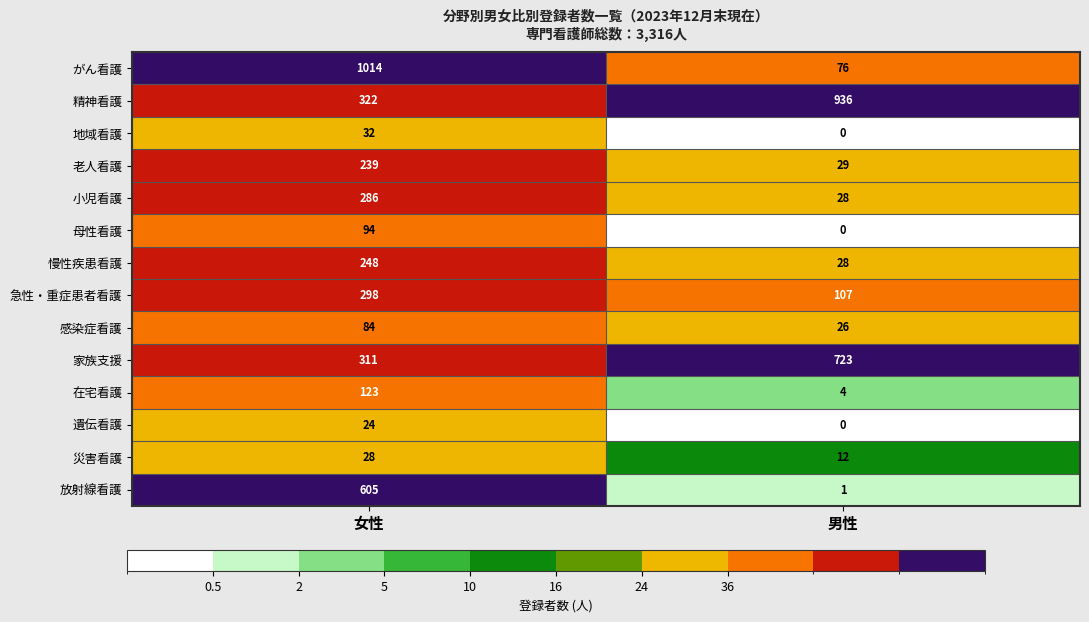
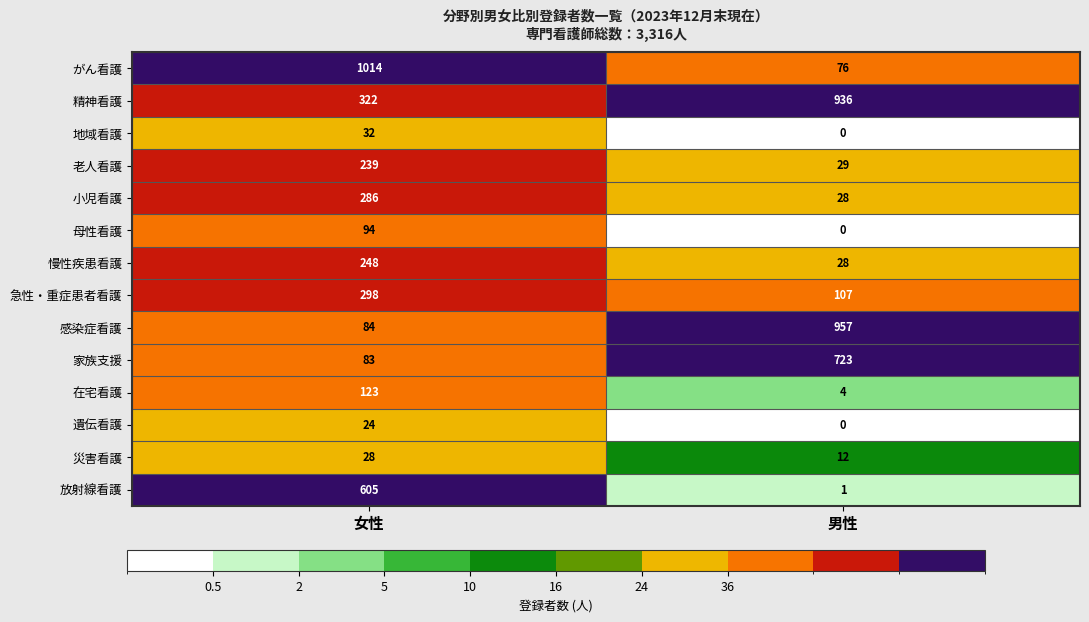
  {
    "分野別男女比別登録者数一覧（2023年12月末現在） 専門看護師総数：3,316人": {
      "がん看護": {
        "女性": 1014,
        "男性": 76
      },
      "精神看護": {
        "女性": 322,
        "男性": 936
      },
      "地域看護": {
        "女性": 32,
        "男性": 0
      },
      "老人看護": {
        "女性": 239,
        "男性": 29
      },
      "小児看護": {
        "女性": 286,
        "男性": 28
      },
      "母性看護": {
        "女性": 94,
        "男性": 0
      },
      "慢性疾患看護": {
        "女性": 248,
        "男性": 28
      },
      "急性・重症患者看護": {
        "女性": 298,
        "男性": 107
      },
      "感染症看護": {
        "女性": 84,
-       "男性": 26
+       "男性": 957
      },
      "家族支援": {
-       "女性": 311,
+       "女性": 83,
        "男性": 723
      },
      "在宅看護": {
        "女性": 123,
        "男性": 4
      },
      "遺伝看護": {
        "女性": 24,
        "男性": 0
      },
      "災害看護": {
        "女性": 28,
        "男性": 12
      },
      "放射線看護": {
        "女性": 605,
        "男性": 1
      }
    }
  }
